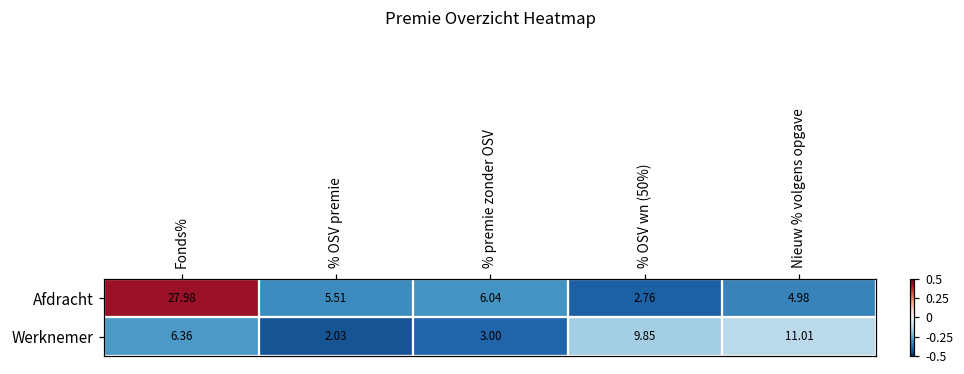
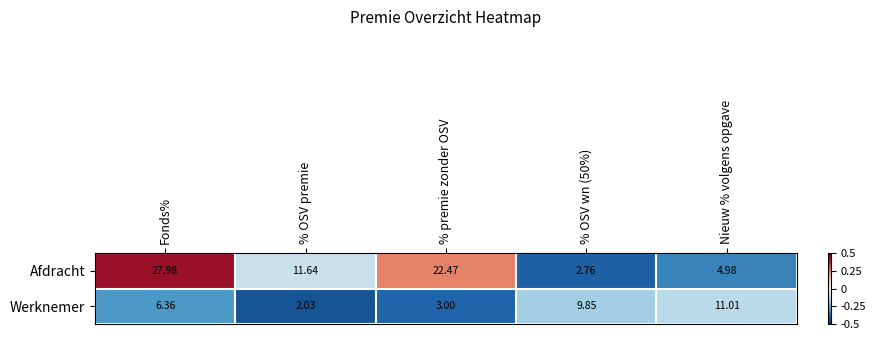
  {
    "Afdracht": {
      "Fonds%": 27.98,
-     "% OSV premie": 5.51,
-     "% premie zonder OSV": 6.04,
+     "% OSV premie": 11.64,
+     "% premie zonder OSV": 22.47,
      "% OSV wn (50%)": 2.76,
      "Nieuw % volgens opgave": 4.98
    },
    "Werknemer": {
      "Fonds%": 6.36,
      "% OSV premie": 2.03,
      "% premie zonder OSV": 3.00,
      "% OSV wn (50%)": 9.85,
      "Nieuw % volgens opgave": 11.01
    }
  }
